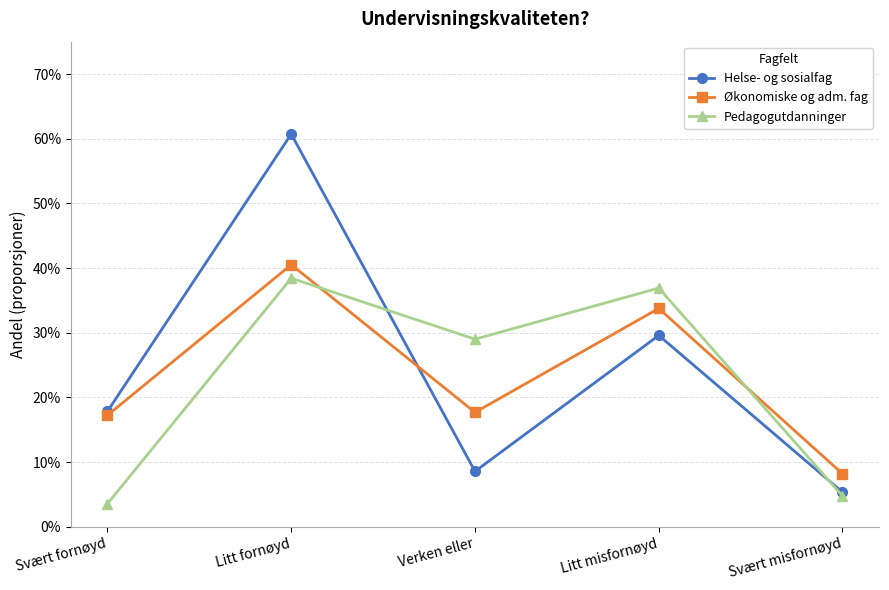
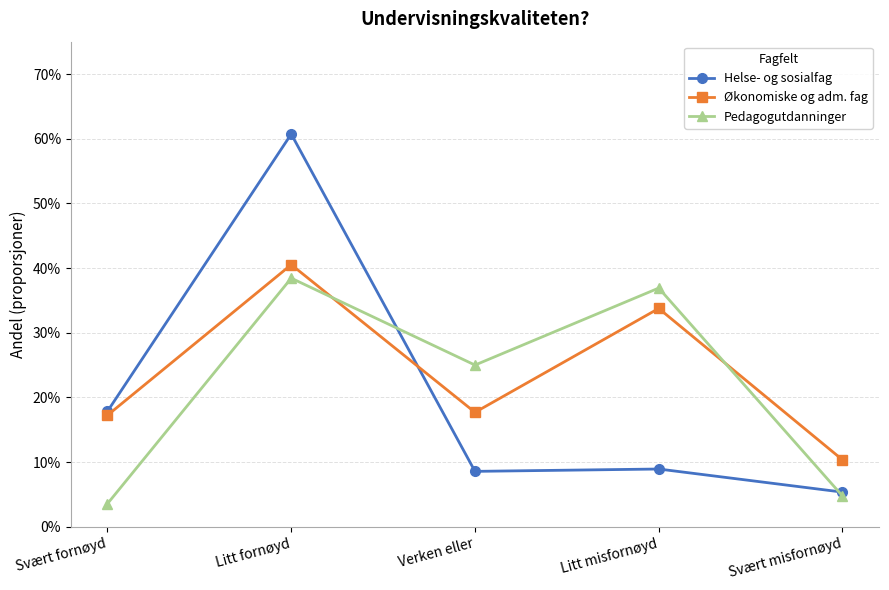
  {
    "Helse- og sosialfag": {
      "Svært fornøyd": "18%",
      "Litt fornøyd": "61%",
      "Verken eller": "9%",
-     "Litt misfornøyd": "30%",
+     "Litt misfornøyd": "9%",
      "Svært misfornøyd": "5%"
    },
    "Økonomiske og adm. fag": {
      "Svært fornøyd": "17%",
      "Litt fornøyd": "41%",
      "Verken eller": "18%",
      "Litt misfornøyd": "34%",
-     "Svært misfornøyd": "8%"
+     "Svært misfornøyd": "10%"
    },
    "Pedagogutdanninger": {
      "Svært fornøyd": "4%",
      "Litt fornøyd": "38%",
-     "Verken eller": "29%",
+     "Verken eller": "25%",
      "Litt misfornøyd": "37%",
      "Svært misfornøyd": "5%"
    }
  }
